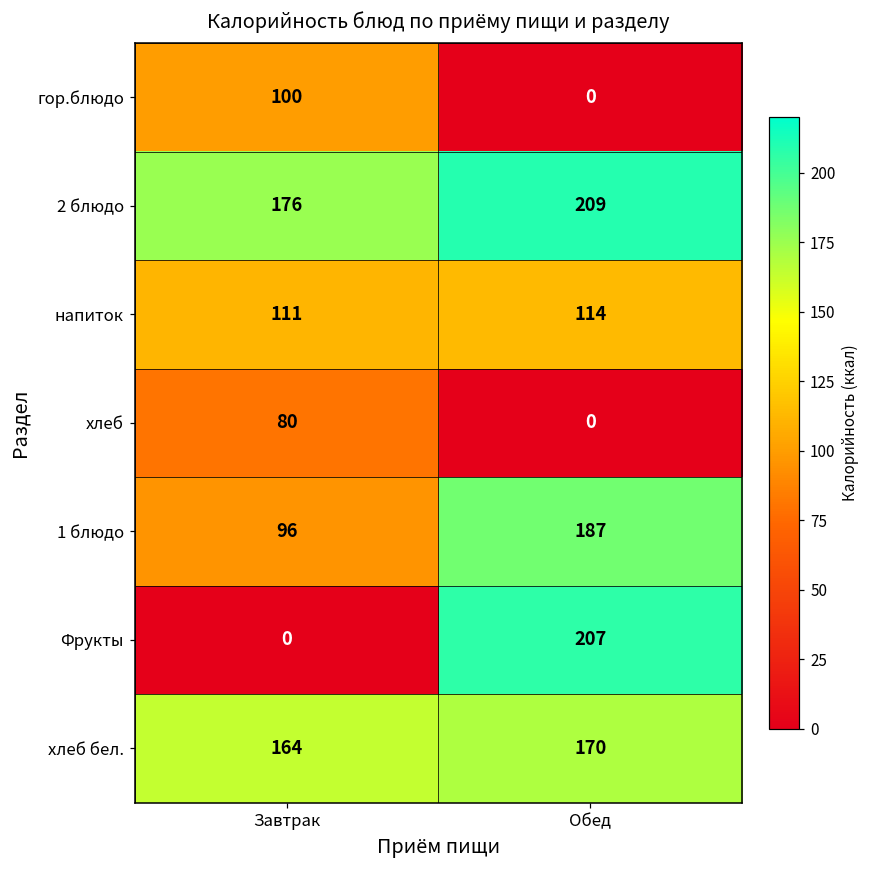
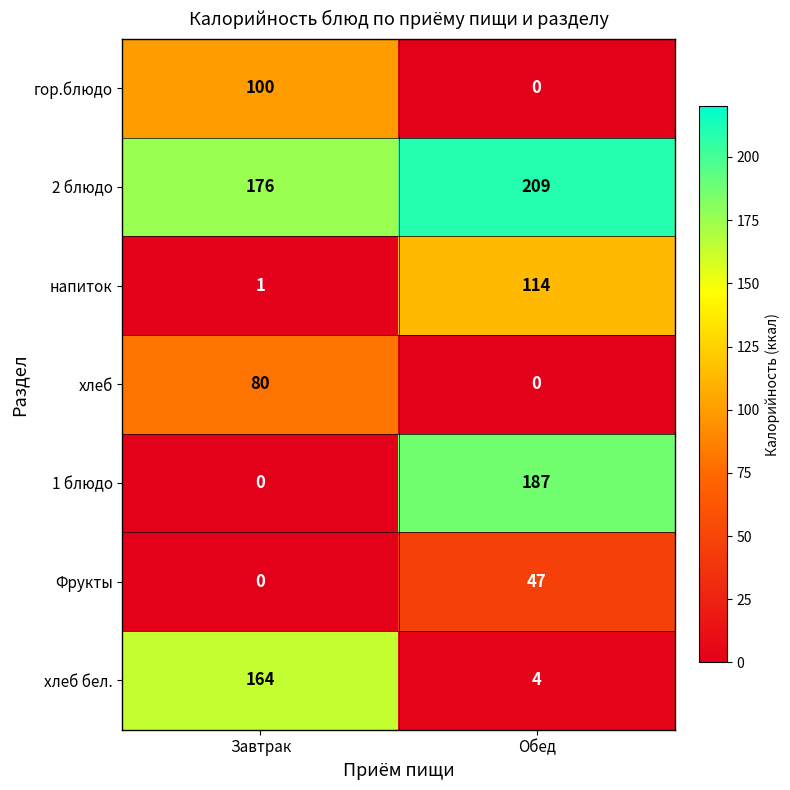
  {
    "гор.блюдо": {
      "Завтрак": 100,
      "Обед": 0
    },
    "2 блюдо": {
      "Завтрак": 176,
      "Обед": 209
    },
    "напиток": {
-     "Завтрак": 111,
+     "Завтрак": 1,
      "Обед": 114
    },
    "хлеб": {
      "Завтрак": 80,
      "Обед": 0
    },
    "1 блюдо": {
-     "Завтрак": 96,
+     "Завтрак": 0,
      "Обед": 187
    },
    "Фрукты": {
      "Завтрак": 0,
-     "Обед": 207
+     "Обед": 47
    },
    "хлеб бел.": {
      "Завтрак": 164,
-     "Обед": 170
+     "Обед": 4
    }
  }
